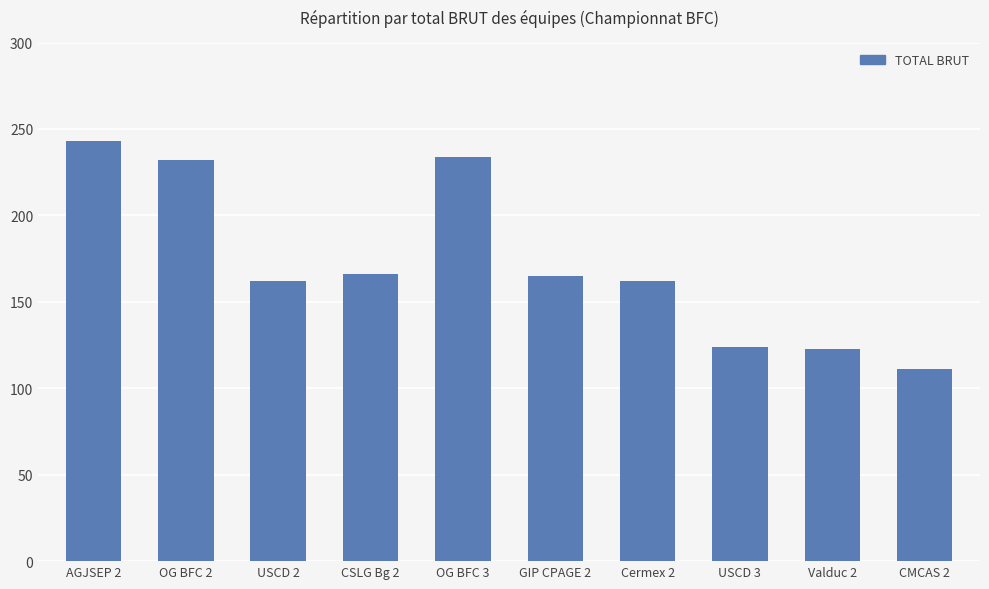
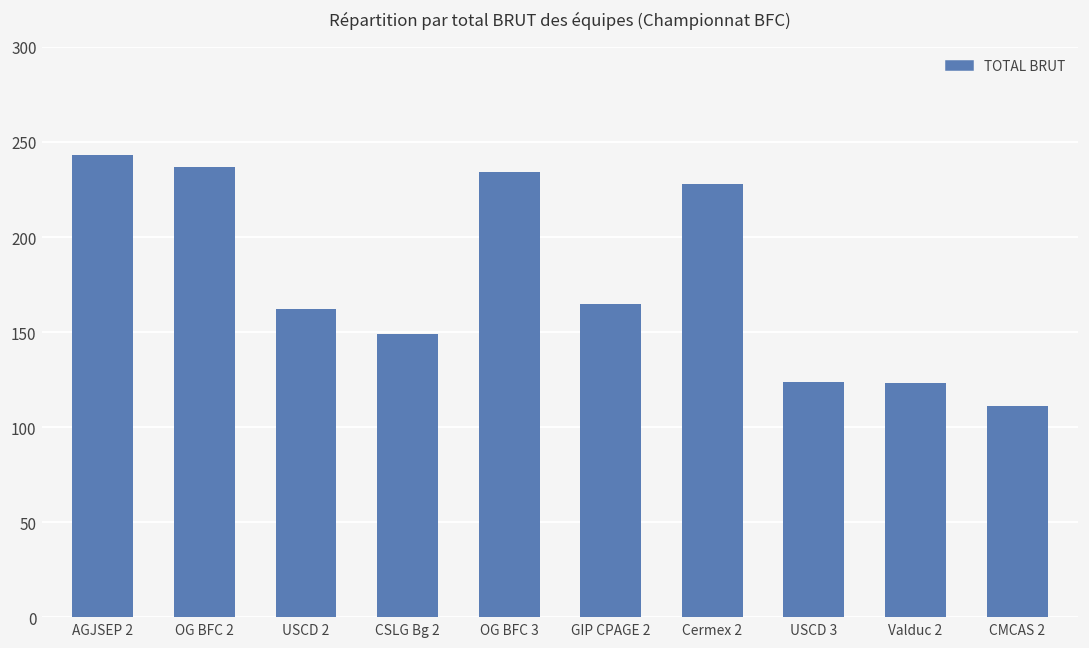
  {
    "AGJSEP 2": 243,
-   "OG BFC 2": 232,
+   "OG BFC 2": 237,
    "USCD 2": 162,
-   "CSLG Bg 2": 166,
+   "CSLG Bg 2": 149,
    "OG BFC 3": 234,
    "GIP CPAGE 2": 165,
-   "Cermex 2": 162,
+   "Cermex 2": 228,
    "USCD 3": 124,
    "Valduc 2": 123,
    "CMCAS 2": 111
  }
